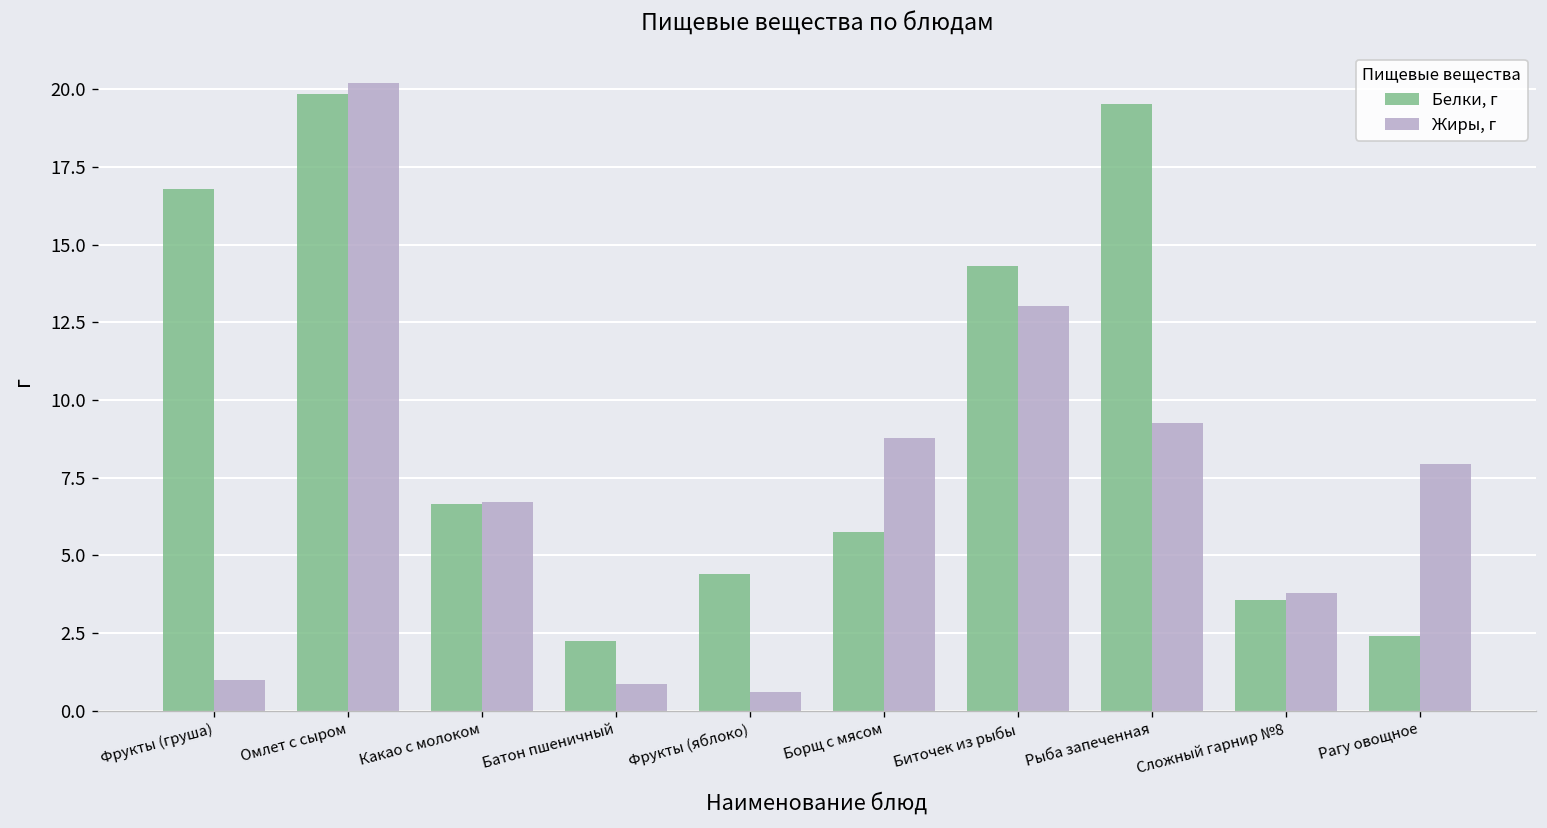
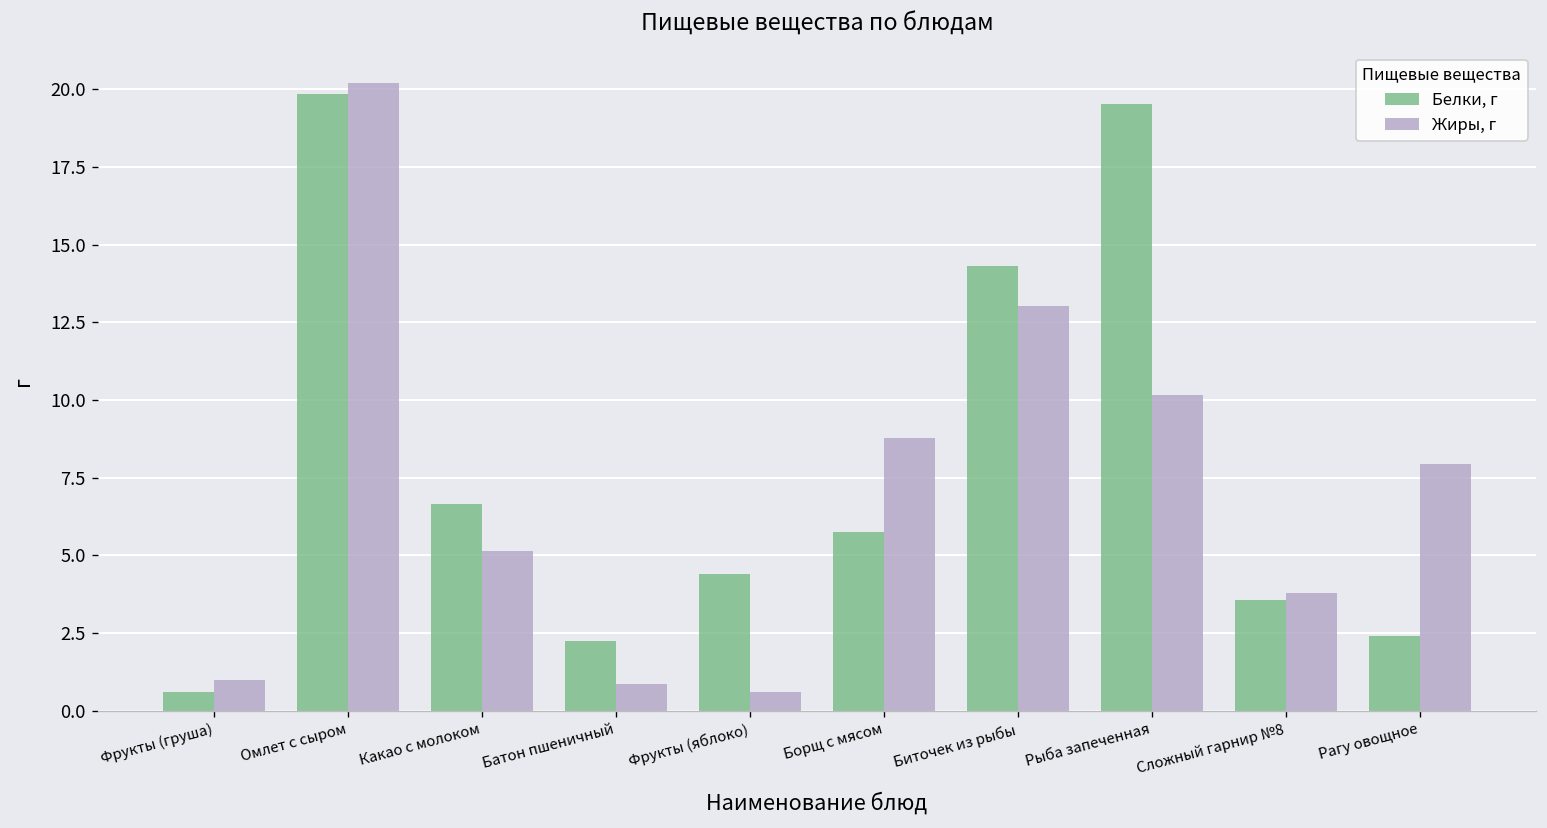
  {
    "Белки, г": {
-     "Фрукты (груша)": 16.8,
+     "Фрукты (груша)": 0.6,
      "Омлет с сыром": 19.9,
      "Какао с молоком": 6.6,
      "Батон пшеничный": 2.3,
      "Фрукты (яблоко)": 4.4,
      "Борщ с мясом": 5.7,
      "Биточек из рыбы": 14.3,
      "Рыба запеченная": 19.5,
      "Сложный гарнир №8": 3.6,
      "Рагу овощное": 2.4
    },
    "Жиры, г": {
      "Фрукты (груша)": 1.0,
      "Омлет с сыром": 20.2,
-     "Какао с молоком": 6.7,
+     "Какао с молоком": 5.2,
      "Батон пшеничный": 0.9,
      "Фрукты (яблоко)": 0.6,
      "Борщ с мясом": 8.8,
      "Биточек из рыбы": 13.0,
-     "Рыба запеченная": 9.3,
+     "Рыба запеченная": 10.2,
      "Сложный гарнир №8": 3.8,
      "Рагу овощное": 8.0
    }
  }
